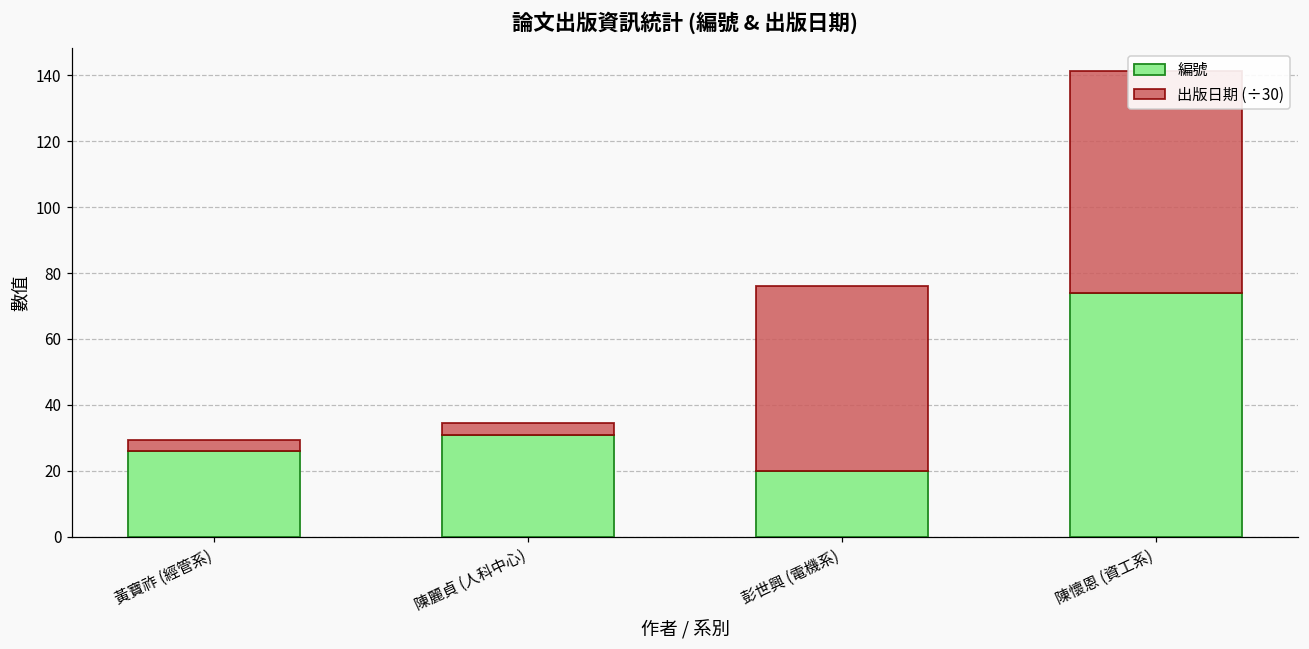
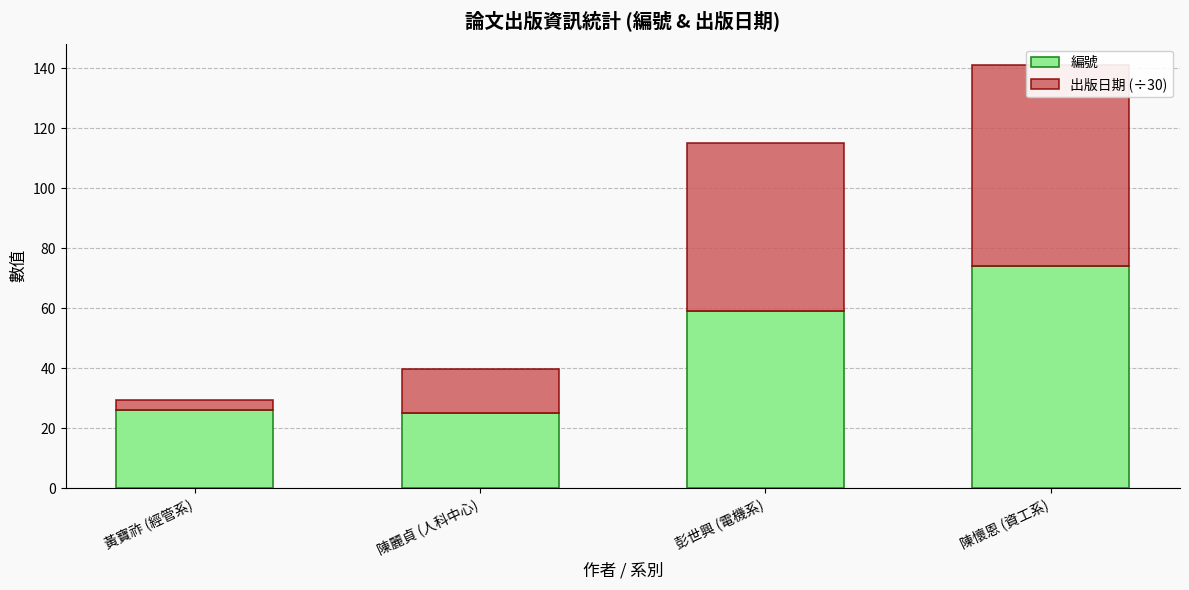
  {
    "編號": {
      "黃寶祚 (經管系)": 26,
-     "陳麗貞 (人科中心)": 31,
-     "彭世興 (電機系)": 20,
+     "陳麗貞 (人科中心)": 25,
+     "彭世興 (電機系)": 59,
      "陳懷恩 (資工系)": 74
    },
    "出版日期 (÷30)": {
      "黃寶祚 (經管系)": 3,
-     "陳麗貞 (人科中心)": 3,
+     "陳麗貞 (人科中心)": 15,
      "彭世興 (電機系)": 56
    }
  }
